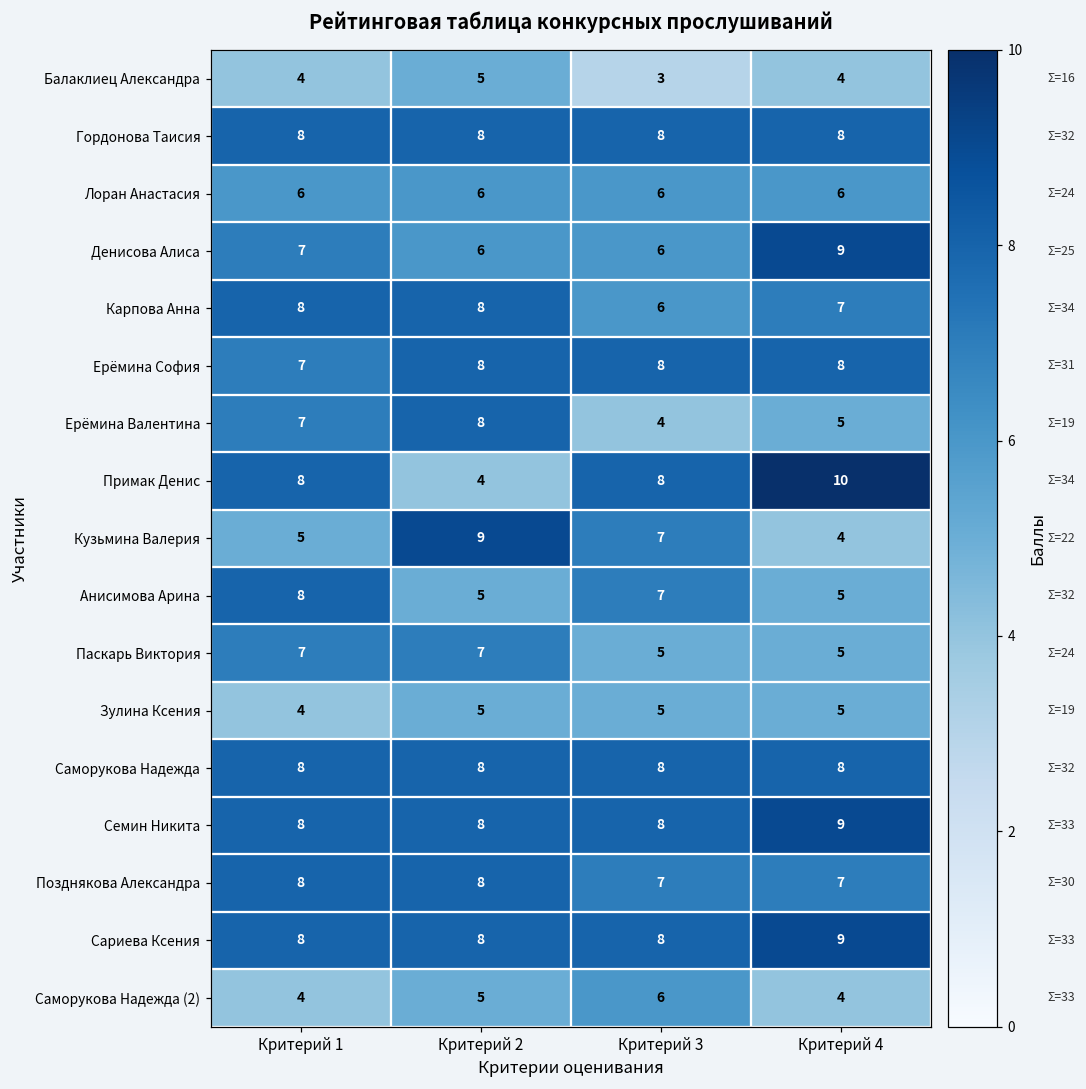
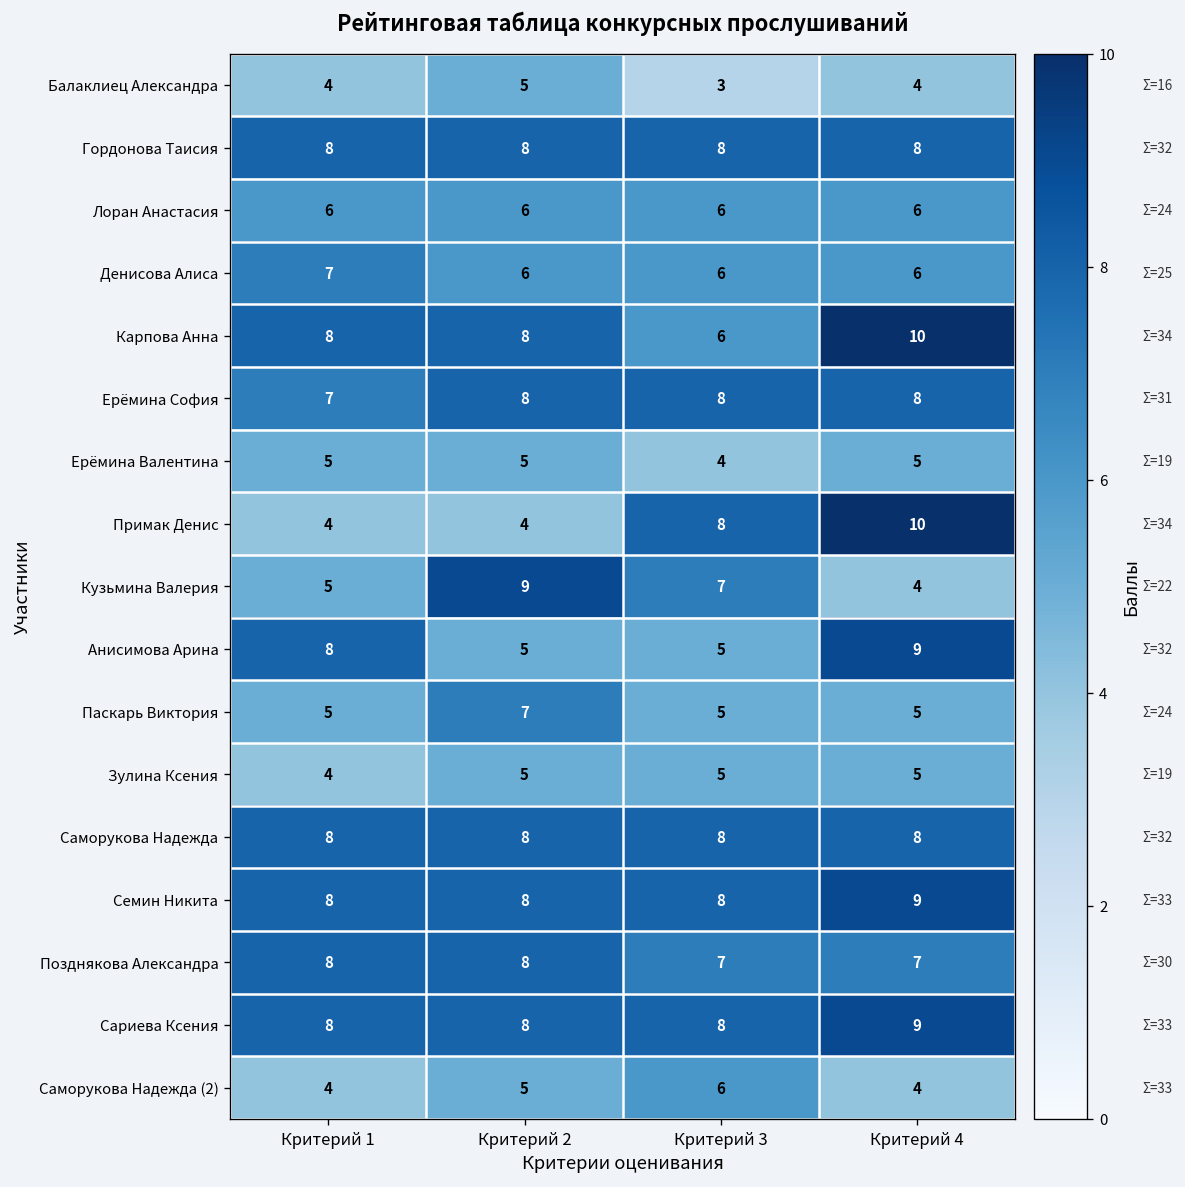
  {
    "Балаклиец Александра": {
      "Критерий 1": 4,
      "Критерий 2": 5,
      "Критерий 3": 3,
      "Критерий 4": 4
    },
    "Гордонова Таисия": {
      "Критерий 1": 8,
      "Критерий 2": 8,
      "Критерий 3": 8,
      "Критерий 4": 8
    },
    "Лоран Анастасия": {
      "Критерий 1": 6,
      "Критерий 2": 6,
      "Критерий 3": 6,
      "Критерий 4": 6
    },
    "Денисова Алиса": {
      "Критерий 1": 7,
      "Критерий 2": 6,
      "Критерий 3": 6,
-     "Критерий 4": 9
+     "Критерий 4": 6
    },
    "Карпова Анна": {
      "Критерий 1": 8,
      "Критерий 2": 8,
      "Критерий 3": 6,
-     "Критерий 4": 7
+     "Критерий 4": 10
    },
    "Ерёмина София": {
      "Критерий 1": 7,
      "Критерий 2": 8,
      "Критерий 3": 8,
      "Критерий 4": 8
    },
    "Ерёмина Валентина": {
-     "Критерий 1": 7,
-     "Критерий 2": 8,
+     "Критерий 1": 5,
+     "Критерий 2": 5,
      "Критерий 3": 4,
      "Критерий 4": 5
    },
    "Примак Денис": {
-     "Критерий 1": 8,
+     "Критерий 1": 4,
      "Критерий 2": 4,
      "Критерий 3": 8,
      "Критерий 4": 10
    },
    "Кузьмина Валерия": {
      "Критерий 1": 5,
      "Критерий 2": 9,
      "Критерий 3": 7,
      "Критерий 4": 4
    },
    "Анисимова Арина": {
      "Критерий 1": 8,
      "Критерий 2": 5,
-     "Критерий 3": 7,
-     "Критерий 4": 5
+     "Критерий 3": 5,
+     "Критерий 4": 9
    },
    "Паскарь Виктория": {
-     "Критерий 1": 7,
+     "Критерий 1": 5,
      "Критерий 2": 7,
      "Критерий 3": 5,
      "Критерий 4": 5
    },
    "Зулина Ксения": {
      "Критерий 1": 4,
      "Критерий 2": 5,
      "Критерий 3": 5,
      "Критерий 4": 5
    },
    "Саморукова Надежда": {
      "Критерий 1": 8,
      "Критерий 2": 8,
      "Критерий 3": 8,
      "Критерий 4": 8
    },
    "Семин Никита": {
      "Критерий 1": 8,
      "Критерий 2": 8,
      "Критерий 3": 8,
      "Критерий 4": 9
    },
    "Позднякова Александра": {
      "Критерий 1": 8,
      "Критерий 2": 8,
      "Критерий 3": 7,
      "Критерий 4": 7
    },
    "Сариева Ксения": {
      "Критерий 1": 8,
      "Критерий 2": 8,
      "Критерий 3": 8,
      "Критерий 4": 9
    },
    "Саморукова Надежда (2)": {
      "Критерий 1": 4,
      "Критерий 2": 5,
      "Критерий 3": 6,
      "Критерий 4": 4
    }
  }
